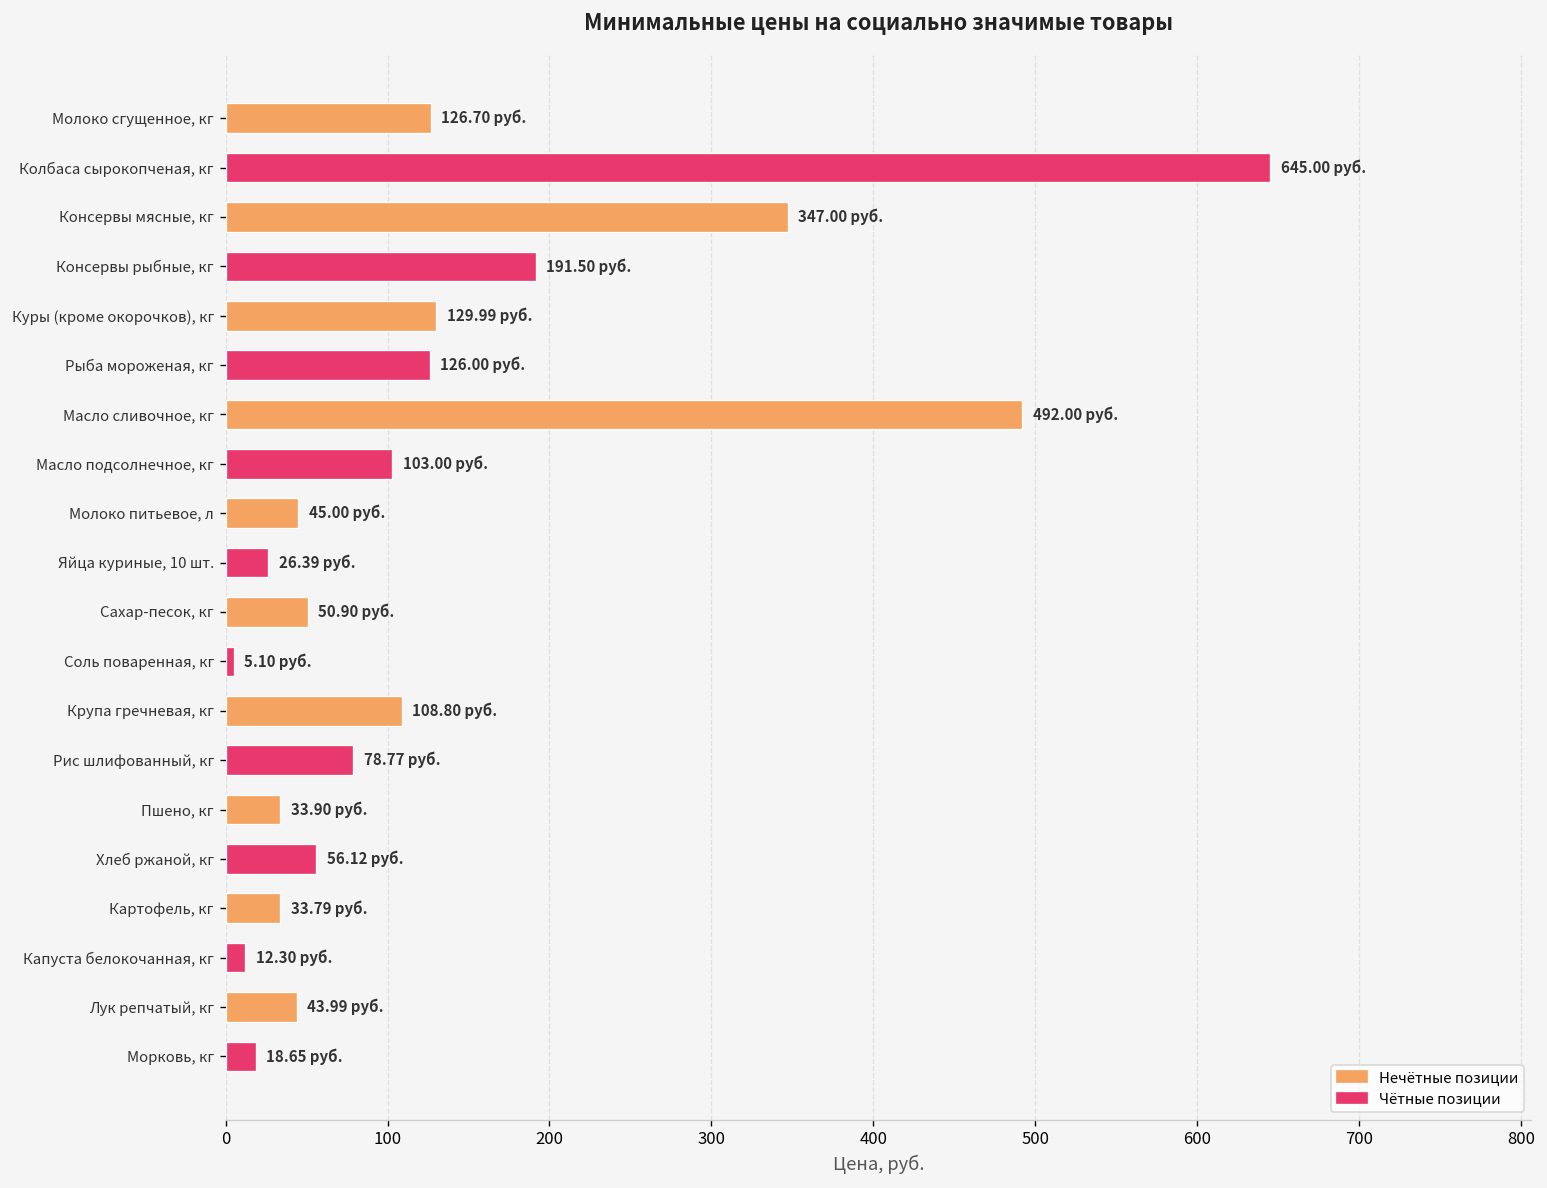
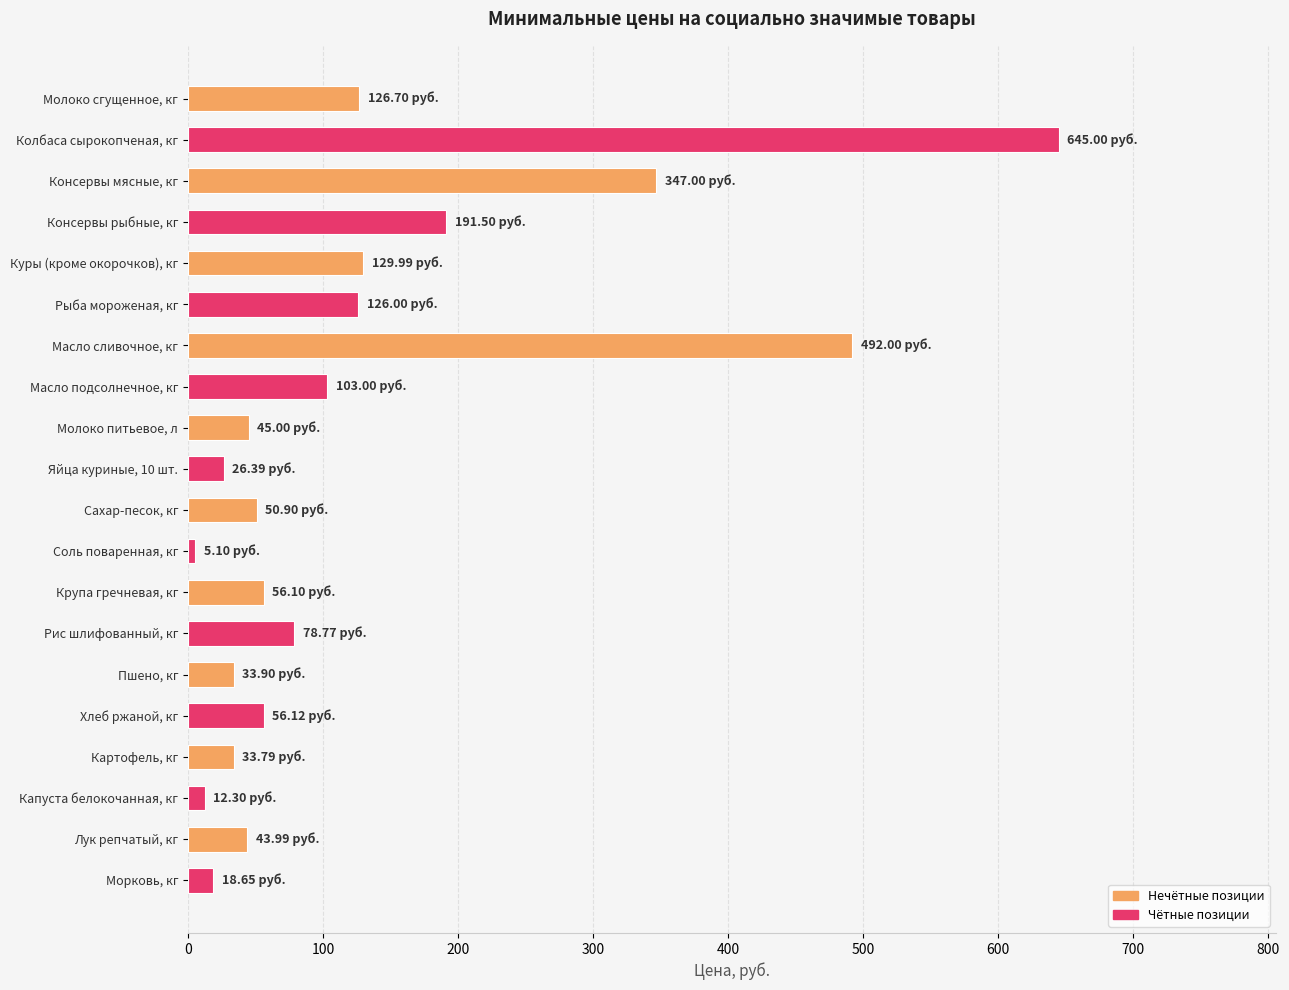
  {
    "Молоко сгущенное, кг": 126.70,
    "Колбаса сырокопченая, кг": 645.00,
    "Консервы мясные, кг": 347.00,
    "Консервы рыбные, кг": 191.50,
    "Куры (кроме окорочков), кг": 129.99,
    "Рыба мороженая, кг": 126.00,
    "Масло сливочное, кг": 492.00,
    "Масло подсолнечное, кг": 103.00,
    "Молоко питьевое, л": 45.00,
    "Яйца куриные, 10 шт.": 26.39,
    "Сахар-песок, кг": 50.90,
    "Соль поваренная, кг": 5.10,
-   "Крупа гречневая, кг": 108.80,
+   "Крупа гречневая, кг": 56.10,
    "Рис шлифованный, кг": 78.77,
    "Пшено, кг": 33.90,
    "Хлеб ржаной, кг": 56.12,
    "Картофель, кг": 33.79,
    "Капуста белокочанная, кг": 12.30,
    "Лук репчатый, кг": 43.99,
    "Морковь, кг": 18.65
  }
